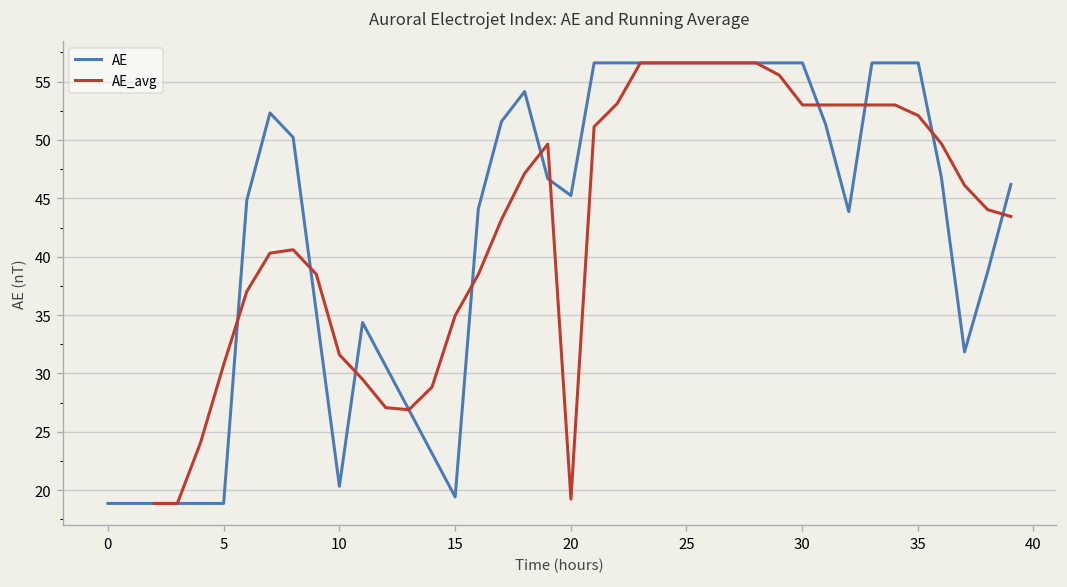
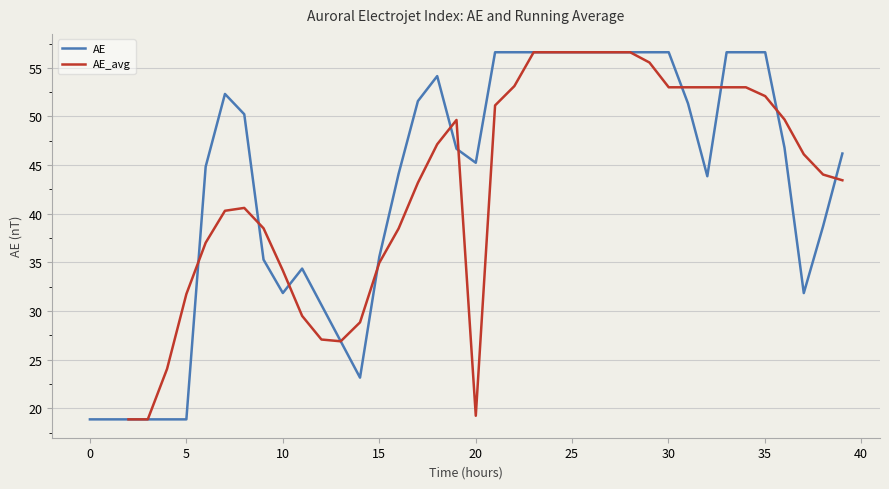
  {
    "AE": {
      "0": 19,
      "5": 19,
-     "10": 20,
-     "15": 19,
+     "10": 32,
+     "15": 36,
      "20": 45
    },
    "AE_avg": {
-     "5": 31,
-     "10": 32,
+     "5": 32,
+     "10": 34,
      "15": 35,
      "20": 19
    }
  }
